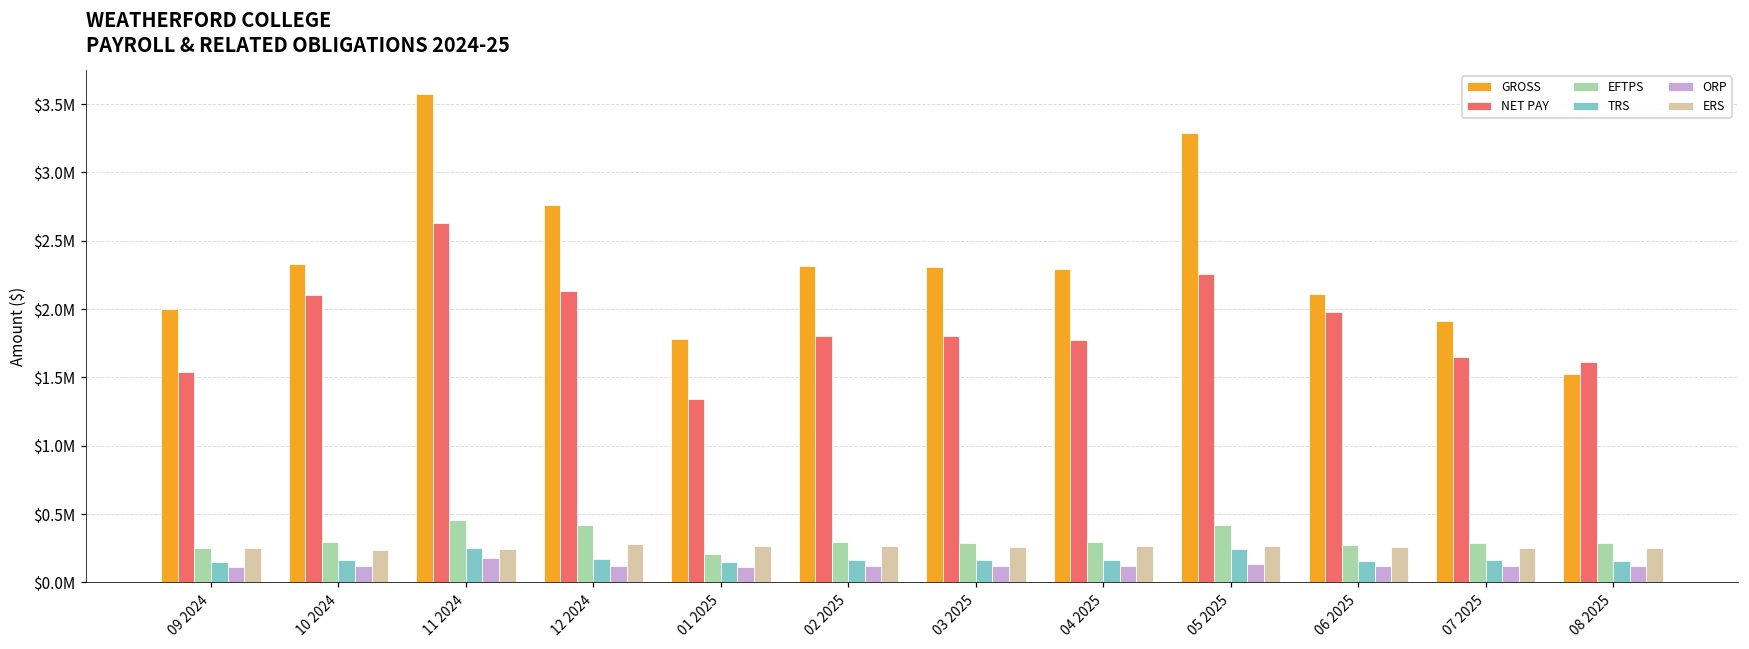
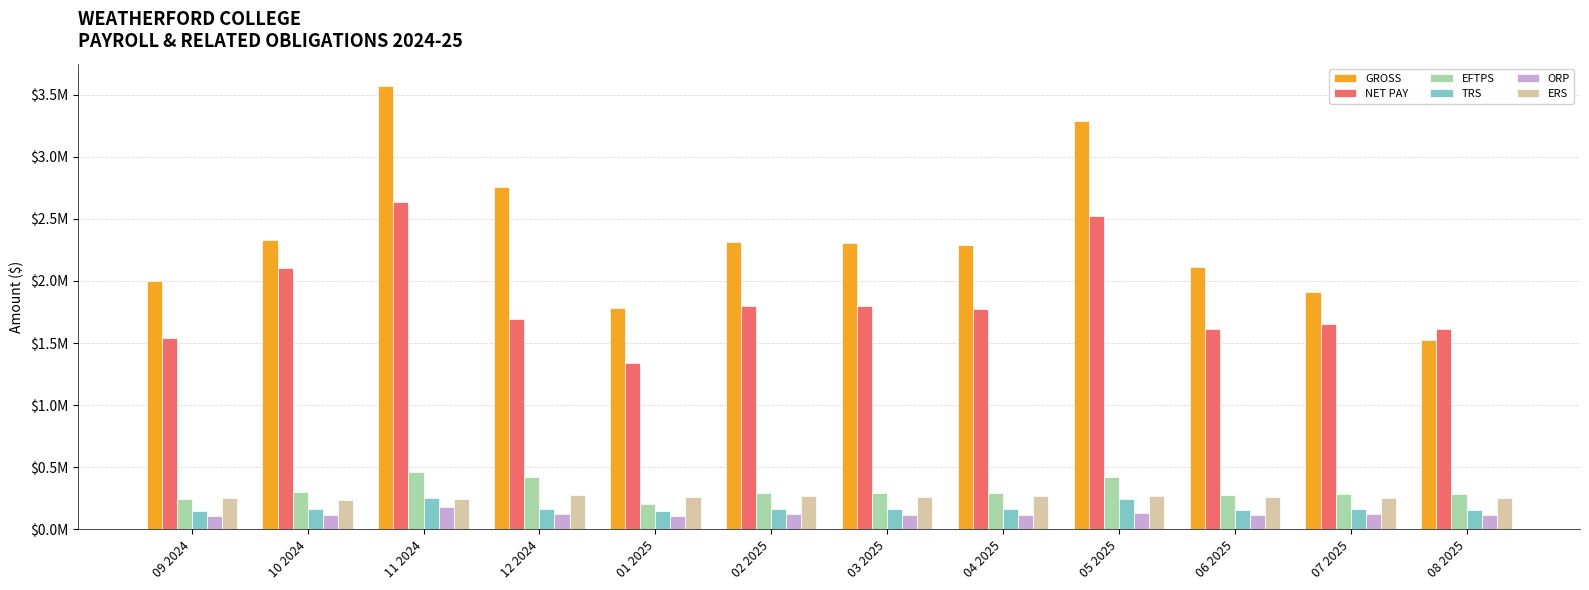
  {
    "GROSS": {
      "09 2024": "$2000000",
      "10 2024": "$2330000",
      "11 2024": "$3570000",
      "12 2024": "$2760000",
      "01 2025": "$1780000",
      "02 2025": "$2310000",
      "03 2025": "$2310000",
      "04 2025": "$2290000",
      "05 2025": "$3290000",
      "06 2025": "$2110000",
      "07 2025": "$1910000",
      "08 2025": "$1520000"
    },
    "NET PAY": {
      "09 2024": "$1540000",
      "10 2024": "$2110000",
      "11 2024": "$2630000",
-     "12 2024": "$2130000",
+     "12 2024": "$1690000",
      "01 2025": "$1340000",
      "02 2025": "$1800000",
      "03 2025": "$1800000",
      "04 2025": "$1780000",
-     "05 2025": "$2250000",
-     "06 2025": "$1980000",
+     "05 2025": "$2520000",
+     "06 2025": "$1610000",
      "07 2025": "$1650000",
      "08 2025": "$1620000"
    }
  }
